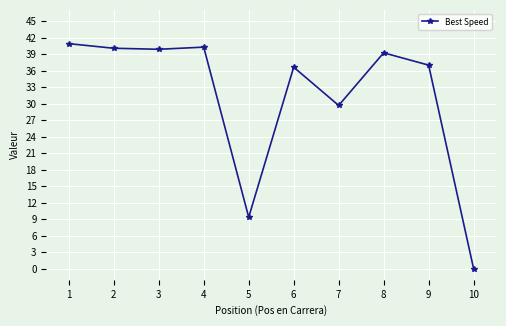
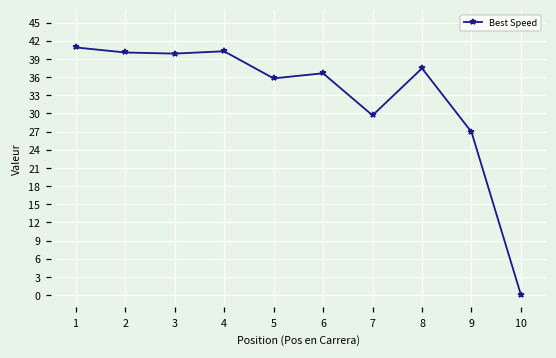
  {
    "1": 41,
    "2": 40,
    "3": 40,
    "4": 40,
-   "5": 9,
+   "5": 36,
    "6": 37,
    "7": 30,
-   "8": 39,
-   "9": 37,
+   "8": 37,
+   "9": 27,
    "10": 0
  }
